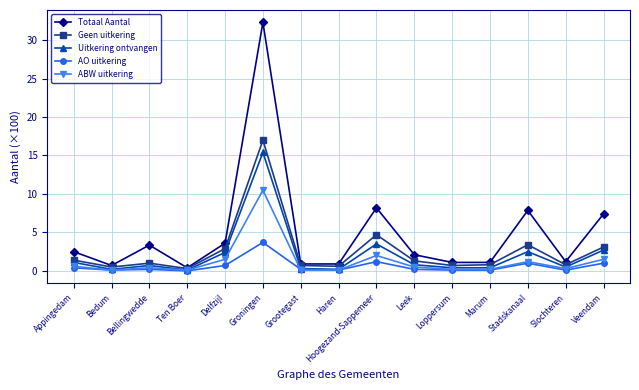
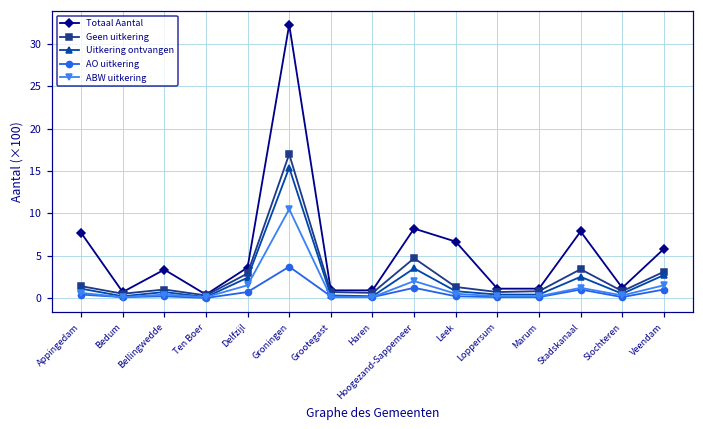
  {
    "Totaal Aantal": {
-     "Appingedam": 3,
+     "Appingedam": 8,
      "Bellingwedde": 3,
      "Delfzijl": 4,
      "Groningen": 32,
      "Hoogezand-Sappemeer": 8,
-     "Leek": 2,
+     "Leek": 7,
      "Loppersum": 1,
      "Stadskanaal": 8,
      "Slochteren": 1,
-     "Veendam": 7
+     "Veendam": 6
    }
  }
